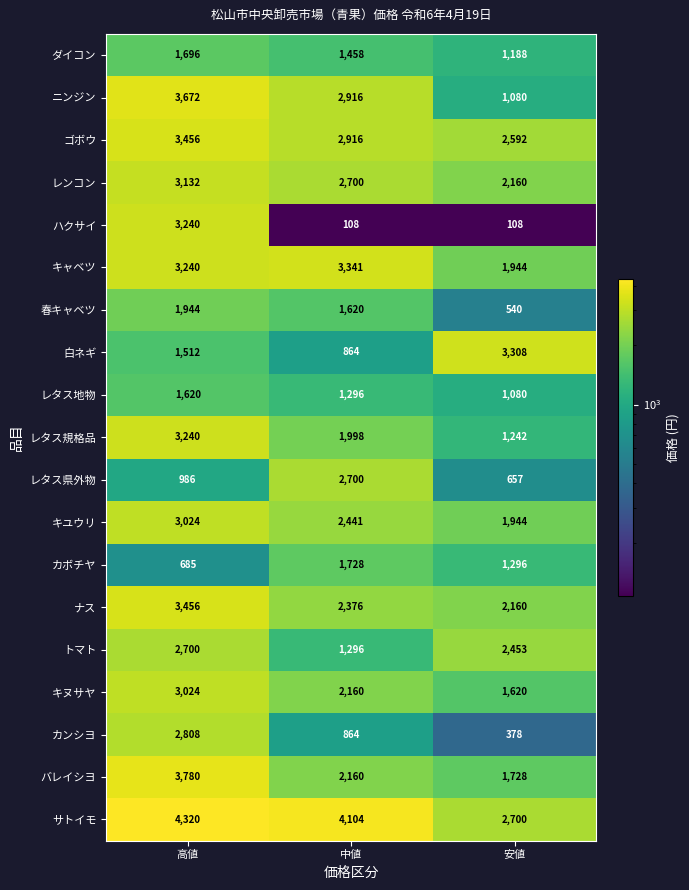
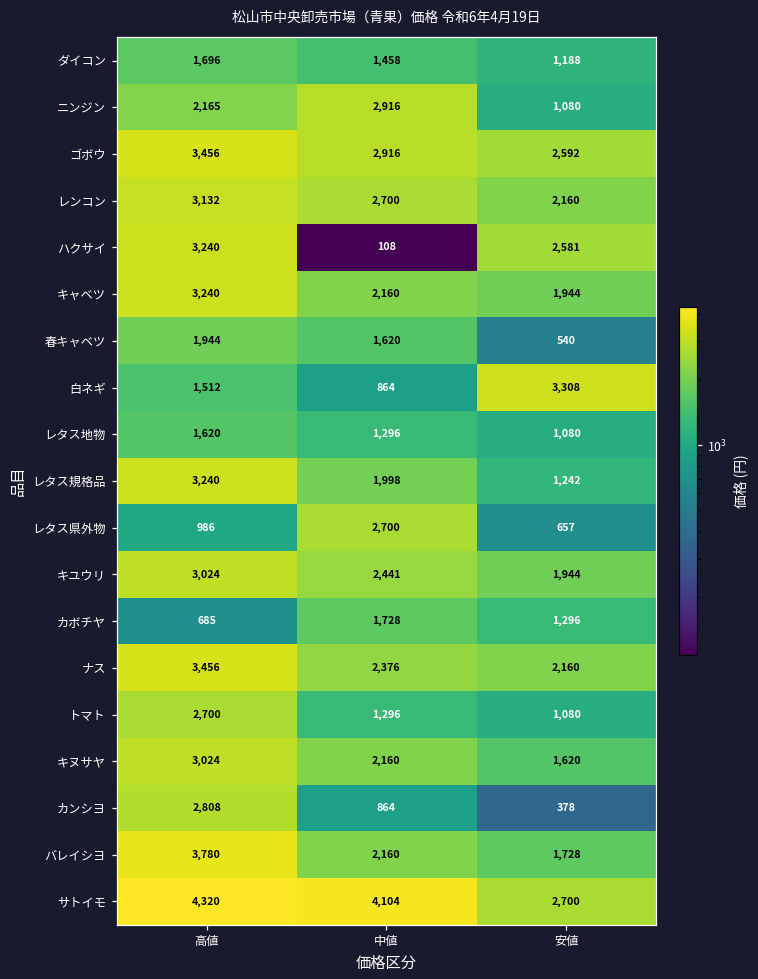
  {
    "ダイコン": {
      "高値": "1,696",
      "中値": "1,458",
      "安値": "1,188"
    },
    "ニンジン": {
-     "高値": "3,672",
+     "高値": "2,165",
      "中値": "2,916",
      "安値": "1,080"
    },
    "ゴボウ": {
      "高値": "3,456",
      "中値": "2,916",
      "安値": "2,592"
    },
    "レンコン": {
      "高値": "3,132",
      "中値": "2,700",
      "安値": "2,160"
    },
    "ハクサイ": {
      "高値": "3,240",
      "中値": "108",
-     "安値": "108"
+     "安値": "2,581"
    },
    "キャベツ": {
      "高値": "3,240",
-     "中値": "3,341",
+     "中値": "2,160",
      "安値": "1,944"
    },
    "春キャベツ": {
      "高値": "1,944",
      "中値": "1,620",
      "安値": "540"
    },
    "白ネギ": {
      "高値": "1,512",
      "中値": "864",
      "安値": "3,308"
    },
    "レタス地物": {
      "高値": "1,620",
      "中値": "1,296",
      "安値": "1,080"
    },
    "レタス規格品": {
      "高値": "3,240",
      "中値": "1,998",
      "安値": "1,242"
    },
    "レタス県外物": {
      "高値": "986",
      "中値": "2,700",
      "安値": "657"
    },
    "キユウリ": {
      "高値": "3,024",
      "中値": "2,441",
      "安値": "1,944"
    },
    "カボチヤ": {
      "高値": "685",
      "中値": "1,728",
      "安値": "1,296"
    },
    "ナス": {
      "高値": "3,456",
      "中値": "2,376",
      "安値": "2,160"
    },
    "トマト": {
      "高値": "2,700",
      "中値": "1,296",
-     "安値": "2,453"
+     "安値": "1,080"
    },
    "キヌサヤ": {
      "高値": "3,024",
      "中値": "2,160",
      "安値": "1,620"
    },
    "カンシヨ": {
      "高値": "2,808",
      "中値": "864",
      "安値": "378"
    },
    "バレイシヨ": {
      "高値": "3,780",
      "中値": "2,160",
      "安値": "1,728"
    },
    "サトイモ": {
      "高値": "4,320",
      "中値": "4,104",
      "安値": "2,700"
    }
  }
